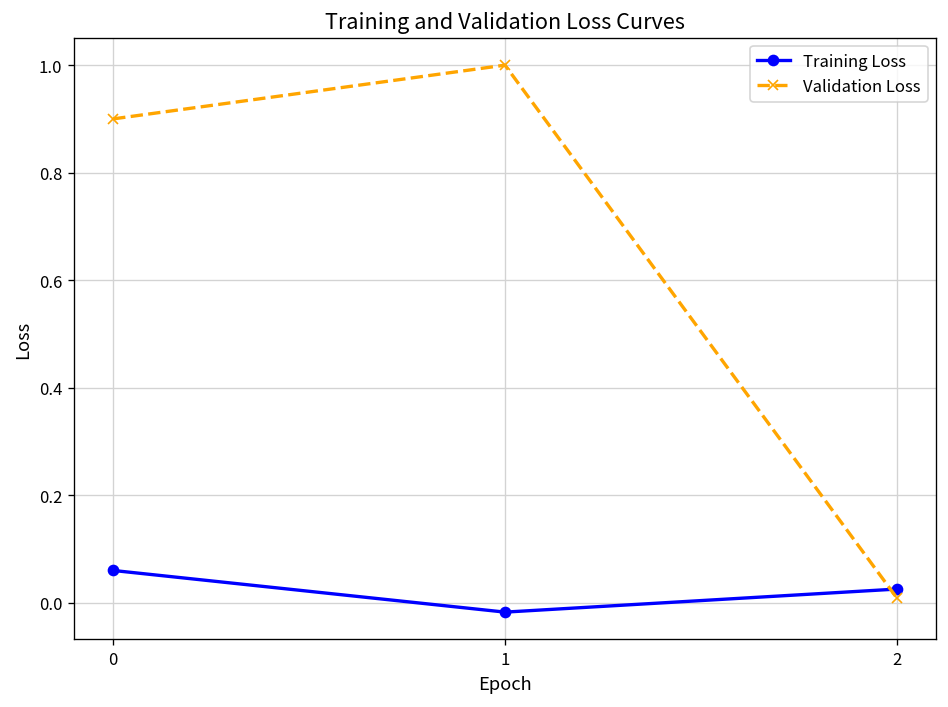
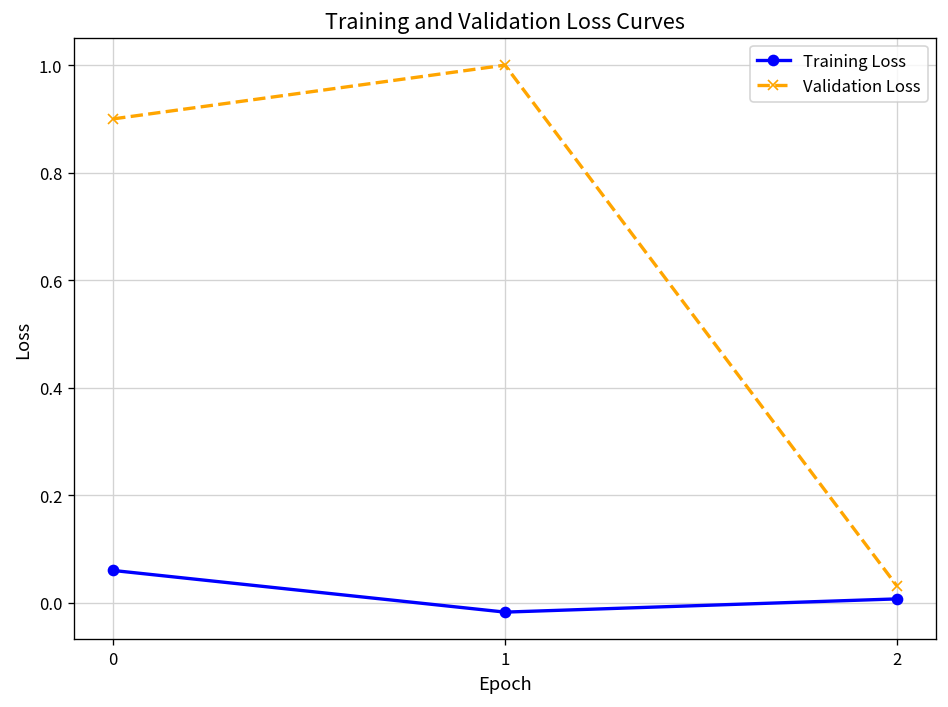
  {
    "Training Loss": {
      "0": 0.06,
      "1": -0.02,
-     "2": 0.03
+     "2": 0.01
    },
    "Validation Loss": {
      "0": 0.90,
      "1": 1.00,
-     "2": 0.01
+     "2": 0.03
    }
  }
